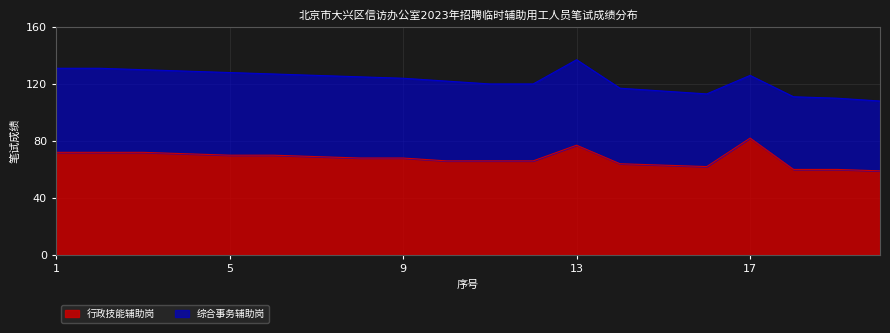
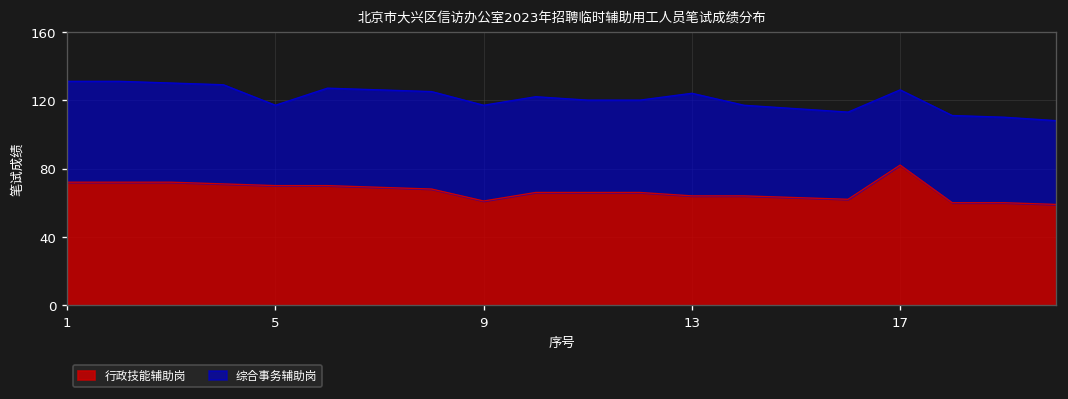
  {
    "行政技能辅助岗": {
      "1": 72,
      "5": 70,
-     "9": 68,
-     "13": 77,
+     "9": 61,
+     "13": 64,
      "17": 82
    },
    "综合事务辅助岗": {
      "1": 59,
-     "5": 58,
+     "5": 47,
      "9": 56,
      "13": 60,
      "17": 44
    }
  }
